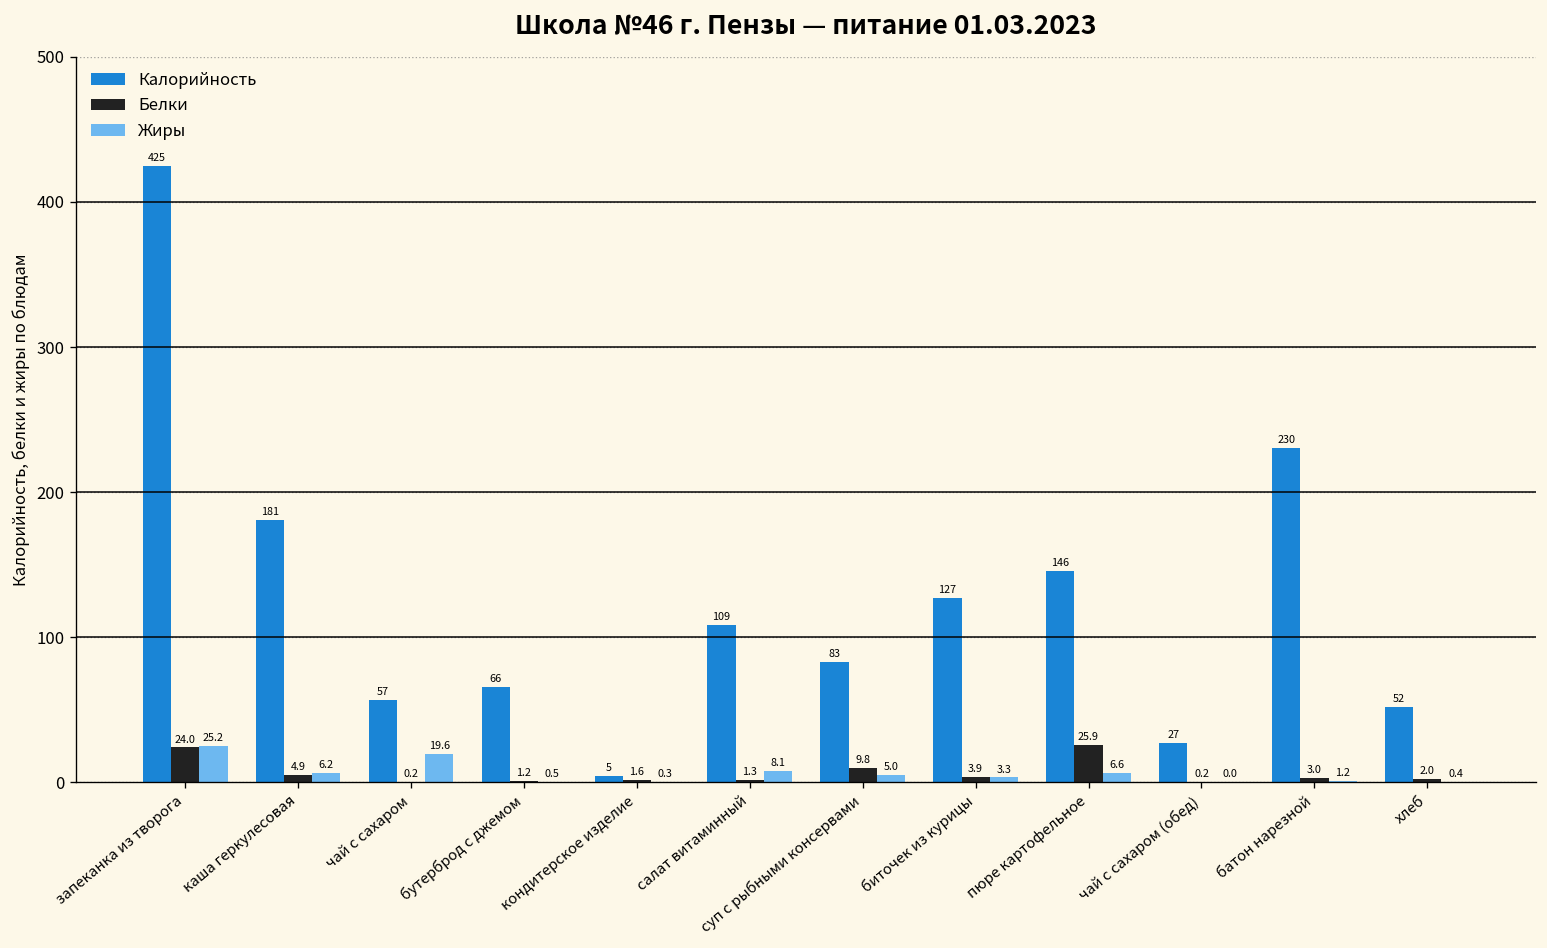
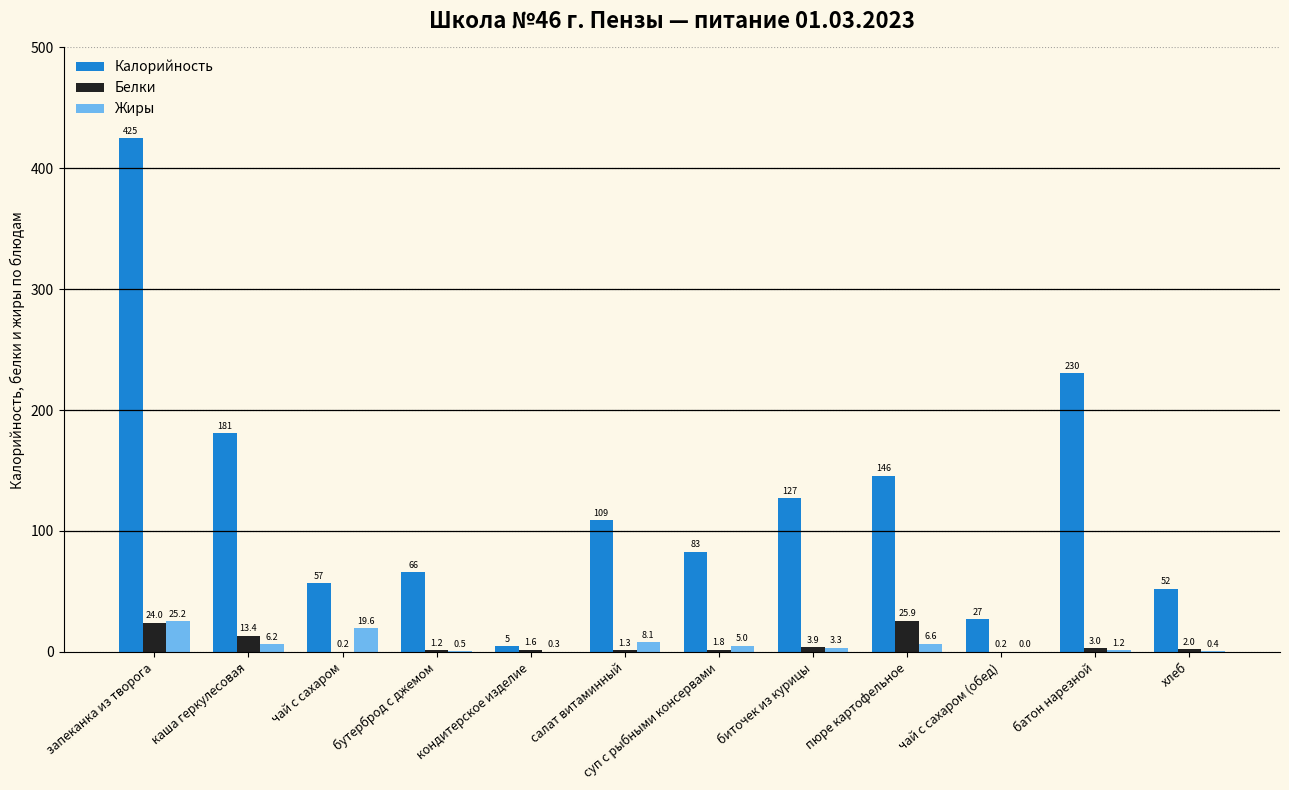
  {
    "Калорийность": {
      "запеканка из творога": 425,
      "каша геркулесовая": 181,
      "чай с сахаром": 57,
      "бутерброд с джемом": 66,
      "кондитерское изделие": 5,
      "салат витаминный": 109,
      "суп с рыбными консервами": 83,
      "биточек из курицы": 127,
      "пюре картофельное": 146,
      "чай с сахаром (обед)": 27,
      "батон нарезной": 230,
      "хлеб": 52
    },
    "Белки": {
      "запеканка из творога": 24.0,
-     "каша геркулесовая": 4.9,
+     "каша геркулесовая": 13.4,
      "чай с сахаром": 0.2,
      "бутерброд с джемом": 1.2,
      "кондитерское изделие": 1.6,
      "салат витаминный": 1.3,
-     "суп с рыбными консервами": 9.8,
+     "суп с рыбными консервами": 1.8,
      "биточек из курицы": 3.9,
      "пюре картофельное": 25.9,
      "чай с сахаром (обед)": 0.2,
      "батон нарезной": 3.0,
      "хлеб": 2.0
    },
    "Жиры": {
      "запеканка из творога": 25.2,
      "каша геркулесовая": 6.2,
      "чай с сахаром": 19.6,
      "бутерброд с джемом": 0.5,
      "кондитерское изделие": 0.3,
      "салат витаминный": 8.1,
      "суп с рыбными консервами": 5.0,
      "биточек из курицы": 3.3,
      "пюре картофельное": 6.6,
      "чай с сахаром (обед)": 0.0,
      "батон нарезной": 1.2,
      "хлеб": 0.4
    }
  }
